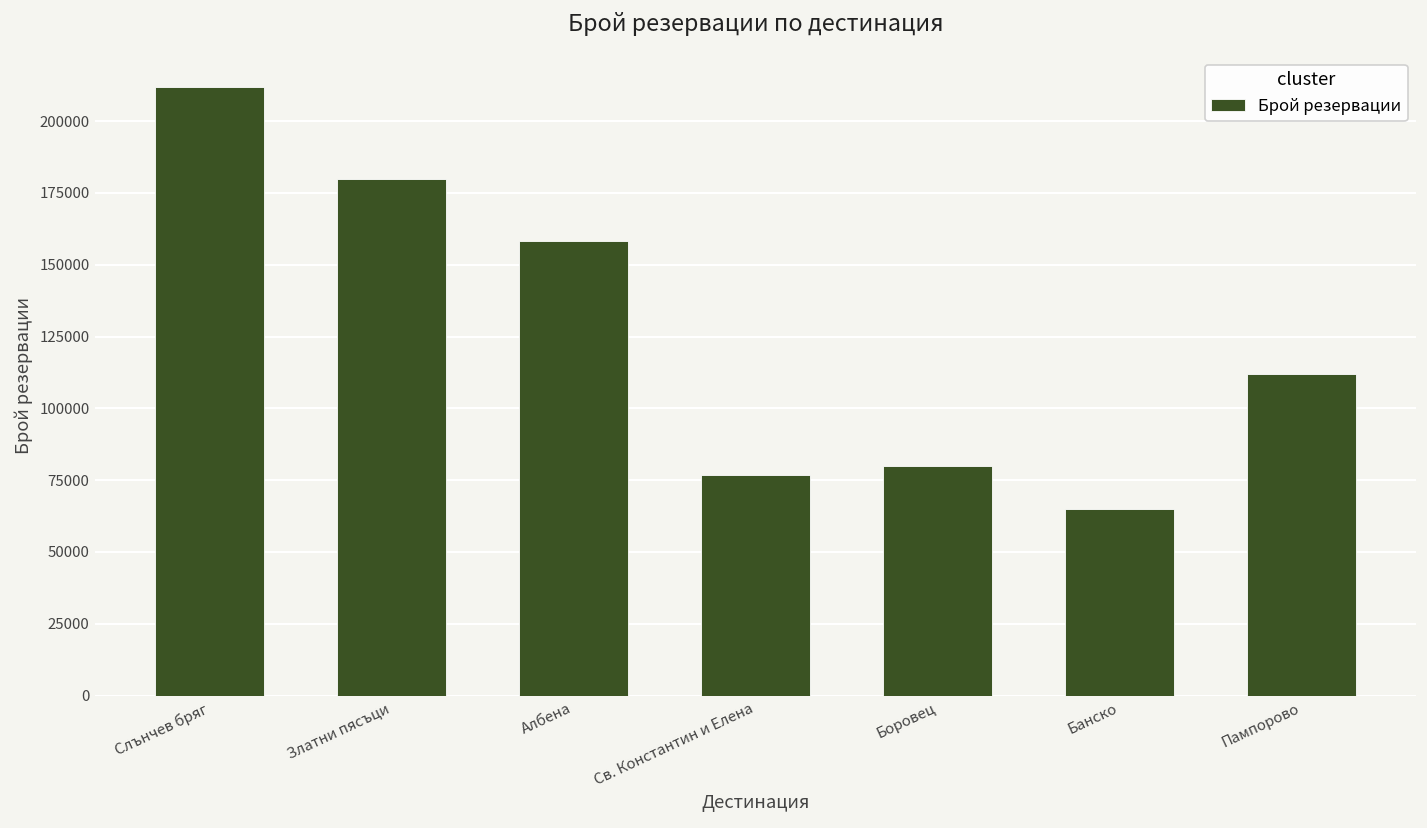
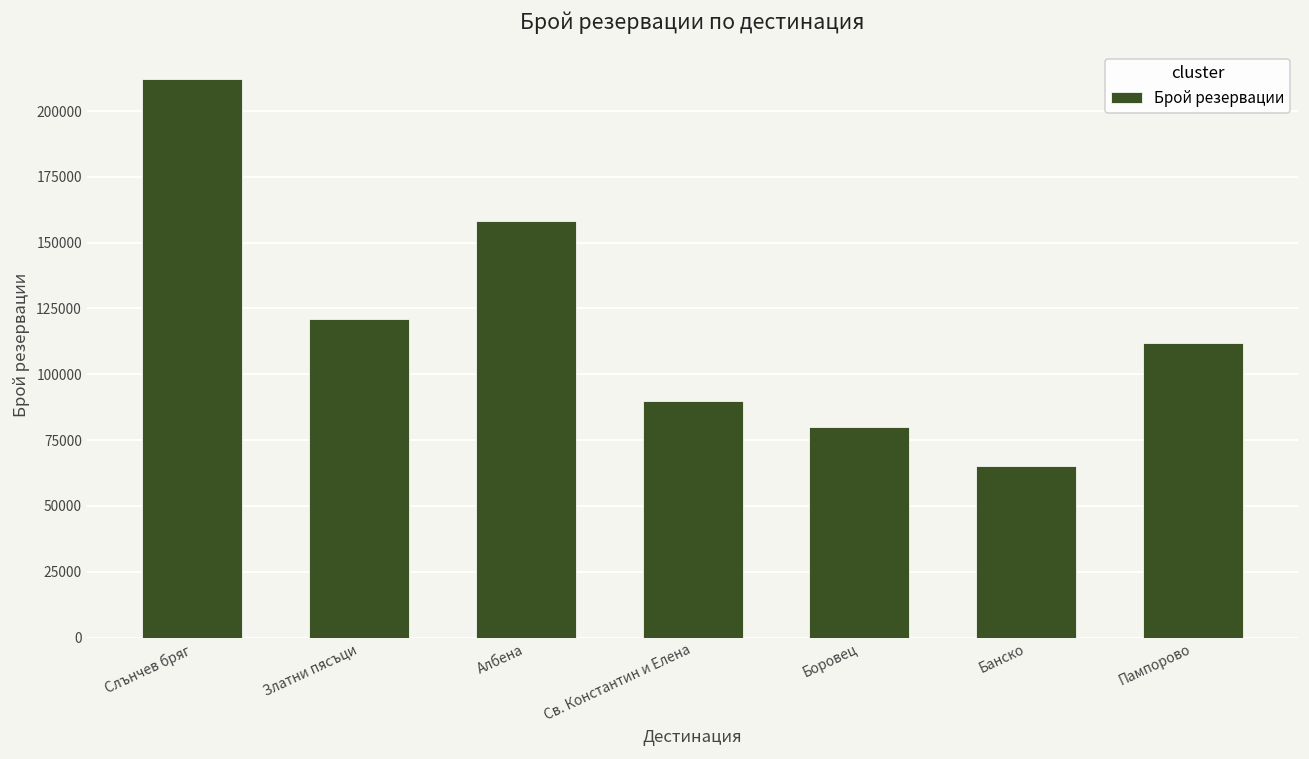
  {
    "Слънчев бряг": 212000,
-   "Златни пясъци": 180000,
+   "Златни пясъци": 121000,
    "Албена": 158000,
-   "Св. Константин и Елена": 77000,
+   "Св. Константин и Елена": 90000,
    "Боровец": 80000,
    "Банско": 65000,
    "Пампорово": 112000
  }
